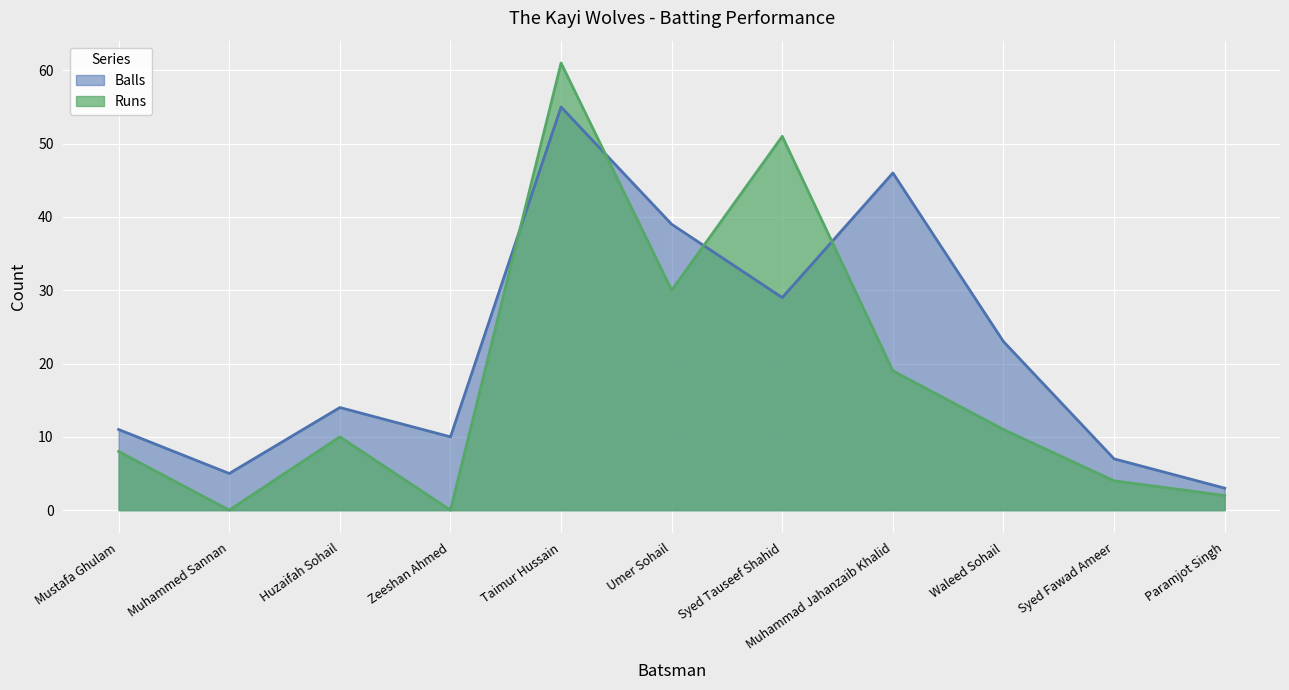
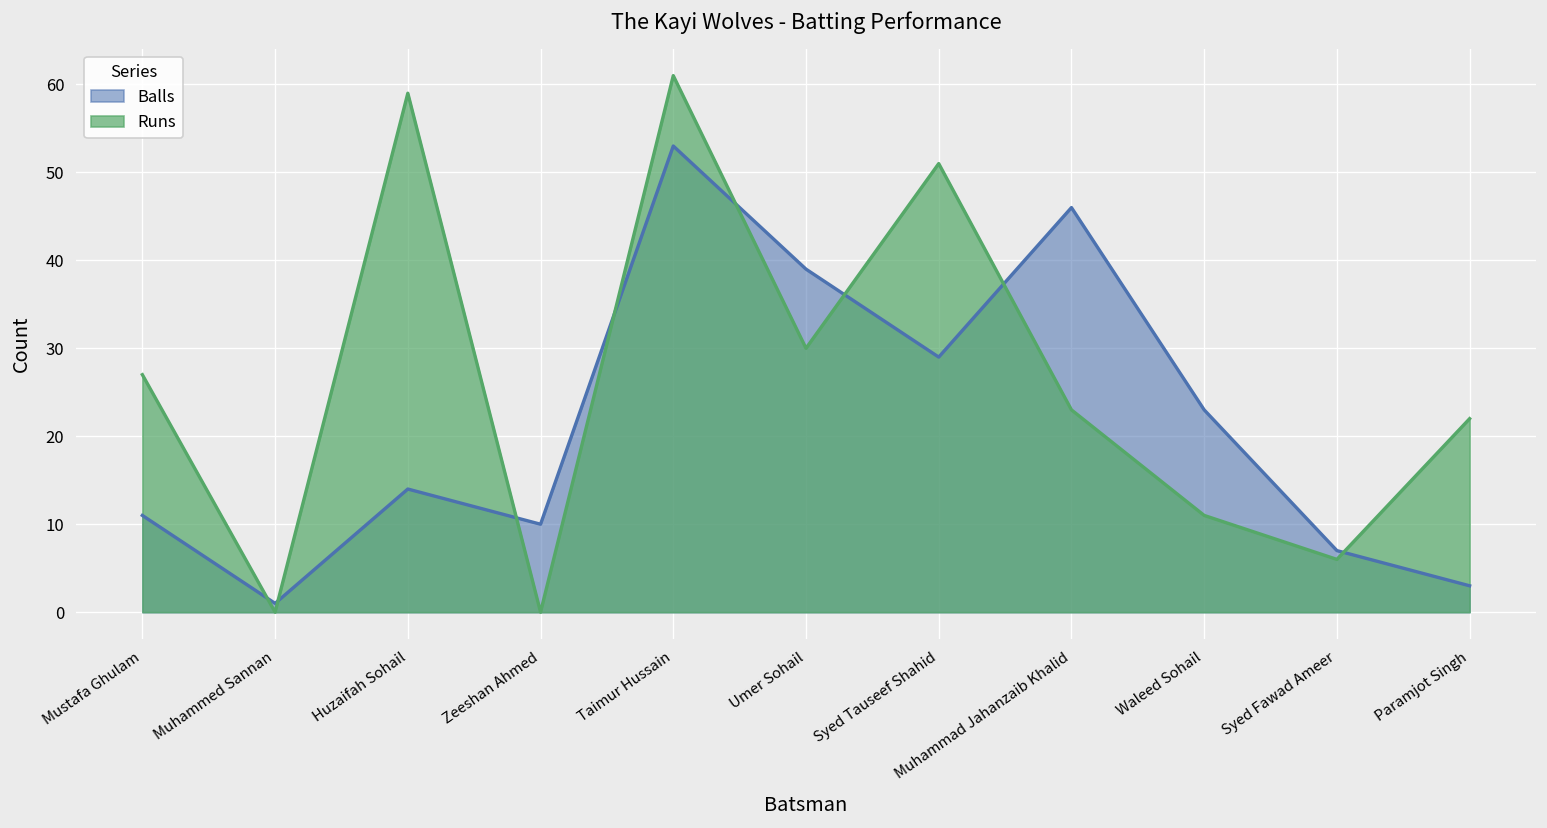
  {
    "Balls": {
      "Mustafa Ghulam": 11,
-     "Muhammed Sannan": 5,
+     "Muhammed Sannan": 1,
      "Huzaifah Sohail": 14,
      "Zeeshan Ahmed": 10,
-     "Taimur Hussain": 55,
+     "Taimur Hussain": 53,
      "Umer Sohail": 39,
      "Syed Tauseef Shahid": 29,
      "Muhammad Jahanzaib Khalid": 46,
      "Waleed Sohail": 23,
      "Syed Fawad Ameer": 7,
      "Paramjot Singh": 3
    },
    "Runs": {
-     "Mustafa Ghulam": 8,
+     "Mustafa Ghulam": 27,
      "Muhammed Sannan": 0,
-     "Huzaifah Sohail": 10,
+     "Huzaifah Sohail": 59,
      "Zeeshan Ahmed": 0,
      "Taimur Hussain": 61,
      "Umer Sohail": 30,
      "Syed Tauseef Shahid": 51,
-     "Muhammad Jahanzaib Khalid": 19,
+     "Muhammad Jahanzaib Khalid": 23,
      "Waleed Sohail": 11,
-     "Syed Fawad Ameer": 4,
-     "Paramjot Singh": 2
+     "Syed Fawad Ameer": 6,
+     "Paramjot Singh": 22
    }
  }
